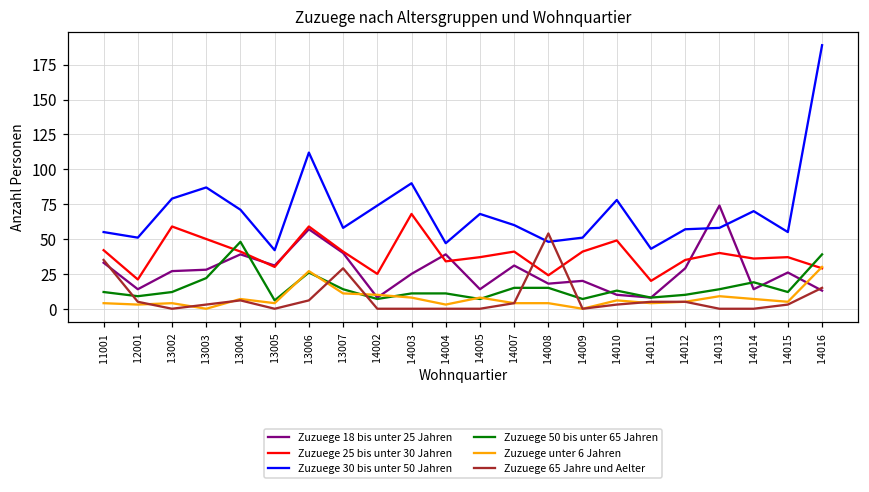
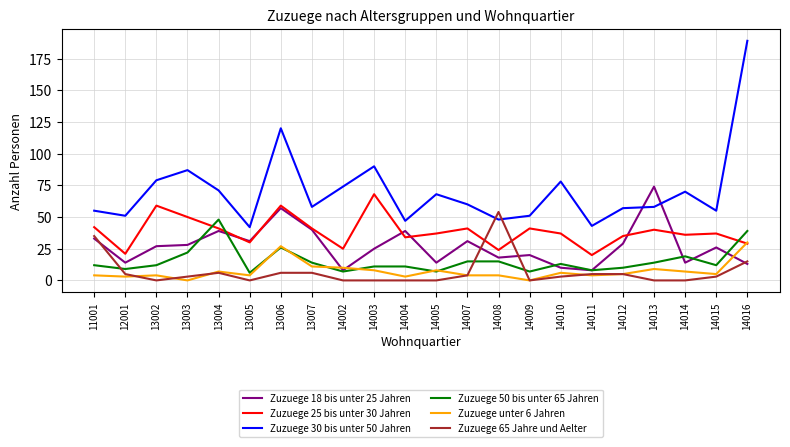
  {
    "Zuzuege 18 bis unter 25 Jahren": {
      "11001": 33,
      "12001": 14,
      "13002": 27,
      "13003": 28,
      "13004": 39,
      "14003": 25,
      "14004": 39,
      "14005": 14,
      "14007": 31,
      "14008": 18,
      "14009": 20,
      "14010": 10,
      "14012": 29,
      "14013": 74,
      "14014": 14,
      "14015": 26
    },
    "Zuzuege 25 bis unter 30 Jahren": {
      "11001": 42,
      "12001": 21,
      "13002": 59,
      "13003": 50,
      "13004": 41,
      "14002": 25,
      "14003": 68,
      "14004": 34,
      "14005": 37,
      "14007": 41,
      "14008": 24,
      "14009": 41,
-     "14010": 49,
+     "14010": 37,
      "14011": 20,
      "14012": 35,
      "14013": 40,
      "14014": 36,
      "14015": 37
    },
    "Zuzuege 30 bis unter 50 Jahren": {
      "11001": 55,
      "12001": 51,
      "13002": 79,
      "13003": 87,
      "13004": 71,
      "13005": 42,
-     "13006": 112,
+     "13006": 120,
      "13007": 58,
      "14002": 74,
      "14003": 90,
      "14004": 47,
      "14005": 68,
      "14007": 60,
      "14008": 48,
      "14009": 51,
      "14010": 78,
      "14011": 43,
      "14012": 57,
      "14013": 58,
      "14014": 70,
      "14015": 55,
      "14016": 189
    },
    "Zuzuege 50 bis unter 65 Jahren": {
      "11001": 12,
      "12001": 9,
      "13002": 12,
      "13003": 22,
      "13004": 48,
      "13007": 14,
      "14003": 11,
      "14004": 11,
      "14007": 15,
      "14008": 15,
      "14009": 7,
      "14010": 13,
      "14012": 10,
      "14013": 14,
      "14014": 19,
      "14015": 12,
      "14016": 39
    },
    "Zuzuege unter 6 Jahren": {
      "11001": 4,
      "13002": 4,
      "13003": 0,
      "13007": 11,
      "14002": 10,
      "14003": 8,
      "14004": 3,
      "14008": 4,
      "14010": 6,
      "14013": 9,
      "14014": 7
    },
    "Zuzuege 65 Jahre und Aelter": {
      "11001": 35,
      "13002": 0,
      "13003": 3,
      "13005": 0,
      "13006": 6,
-     "13007": 29,
+     "13007": 6,
      "14002": 0,
      "14003": 0,
      "14004": 0,
      "14005": 0,
      "14008": 54,
      "14010": 3,
      "14013": 0,
      "14014": 0
    }
  }
